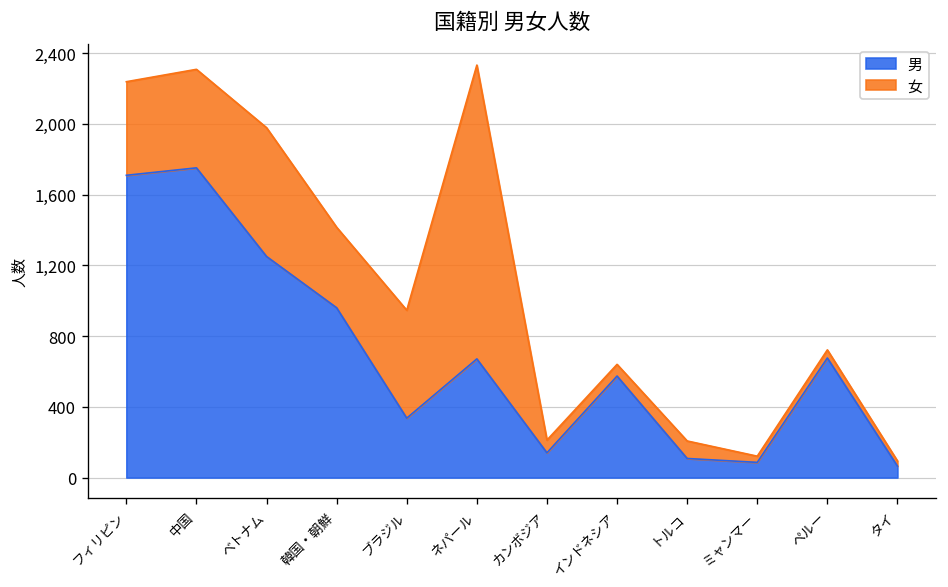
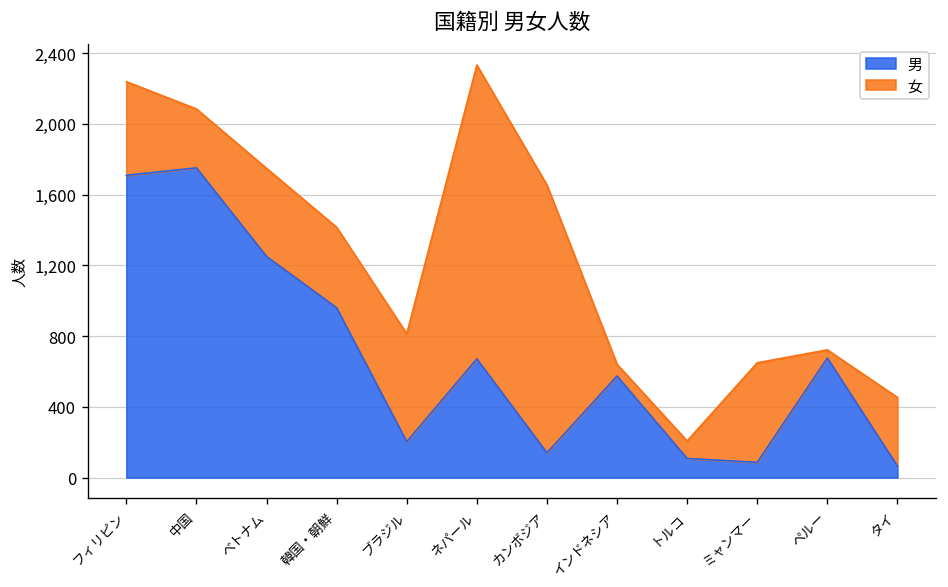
  {
    "男": {
      "フィリピン": "1,710",
      "中国": "1,750",
      "ベトナム": "1,250",
      "韓国・朝鮮": "960",
-     "ブラジル": "340",
+     "ブラジル": "200",
      "ネパール": "670",
      "カンボジア": "140",
      "インドネシア": "570",
      "トルコ": "110",
      "ミャンマー": "90",
      "ペルー": "680",
      "タイ": "70"
    },
    "女": {
      "フィリピン": "530",
-     "中国": "560",
-     "ベトナム": "730",
+     "中国": "330",
+     "ベトナム": "500",
      "韓国・朝鮮": "460",
      "ブラジル": "610",
      "ネパール": "1,660",
-     "カンボジア": "70",
+     "カンボジア": "1,510",
      "インドネシア": "70",
      "トルコ": "100",
-     "ミャンマー": "40",
+     "ミャンマー": "560",
      "ペルー": "50",
-     "タイ": "30"
+     "タイ": "390"
    }
  }
